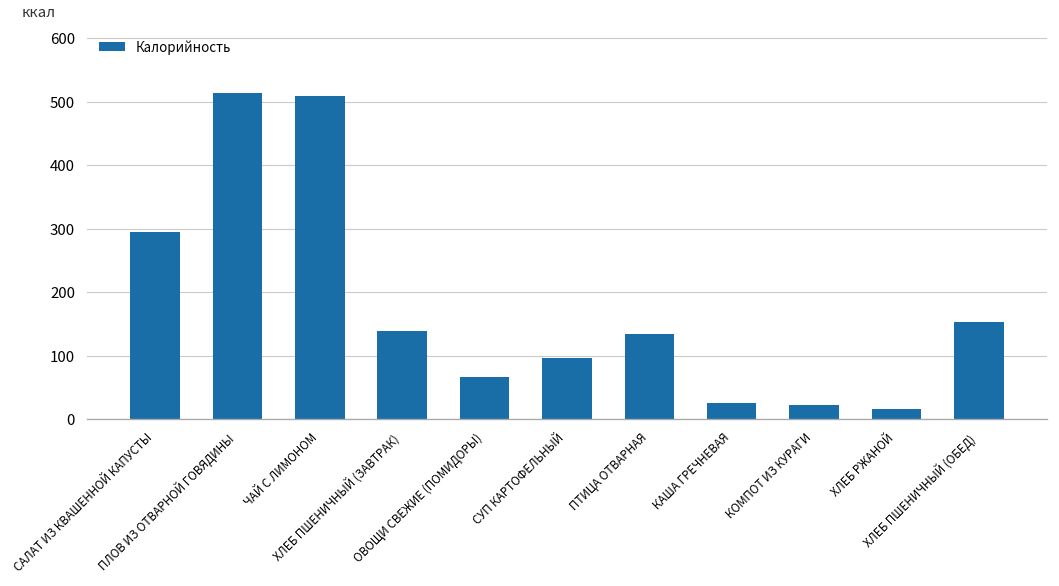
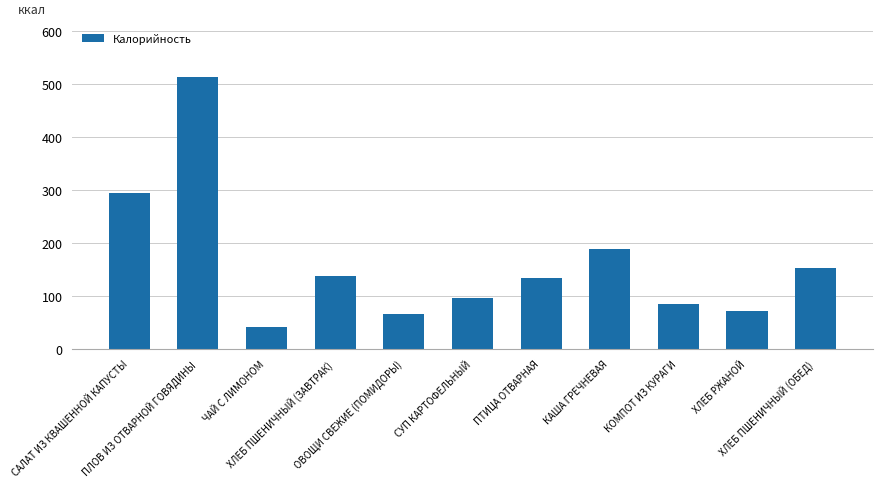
  {
    "САЛАТ ИЗ КВАШЕННОЙ КАПУСТЫ": 290,
    "ПЛОВ ИЗ ОТВАРНОЙ ГОВЯДИНЫ": 510,
-   "ЧАЙ С ЛИМОНОМ": 510,
+   "ЧАЙ С ЛИМОНОМ": 40,
    "ХЛЕБ ПШЕНИЧНЫЙ (ЗАВТРАК)": 140,
    "ОВОЩИ СВЕЖИЕ (ПОМИДОРЫ)": 70,
    "СУП КАРТОФЕЛЬНЫЙ": 100,
    "ПТИЦА ОТВАРНАЯ": 130,
-   "КАША ГРЕЧНЕВАЯ": 20,
-   "КОМПОТ ИЗ КУРАГИ": 20,
-   "ХЛЕБ РЖАНОЙ": 20,
+   "КАША ГРЕЧНЕВАЯ": 190,
+   "КОМПОТ ИЗ КУРАГИ": 90,
+   "ХЛЕБ РЖАНОЙ": 70,
    "ХЛЕБ ПШЕНИЧНЫЙ (ОБЕД)": 150
  }
